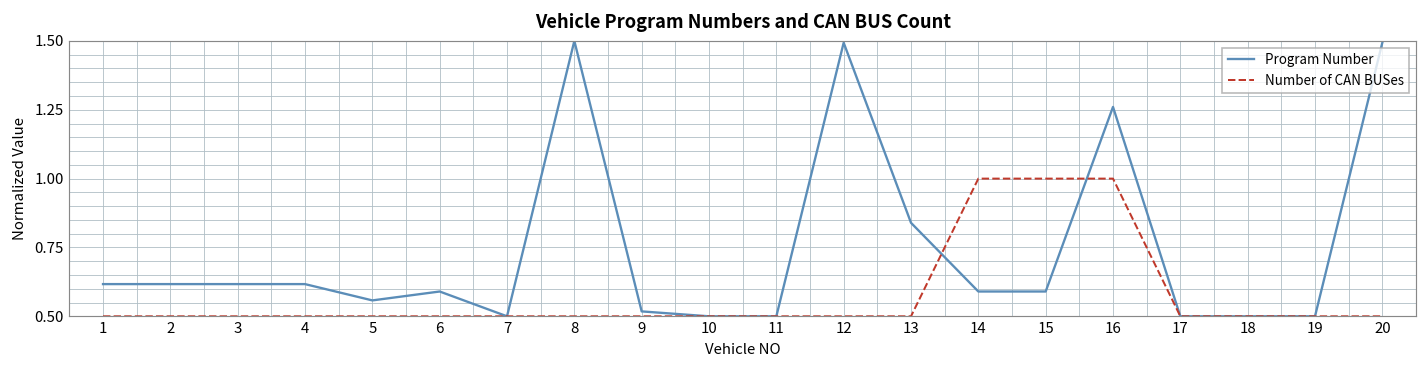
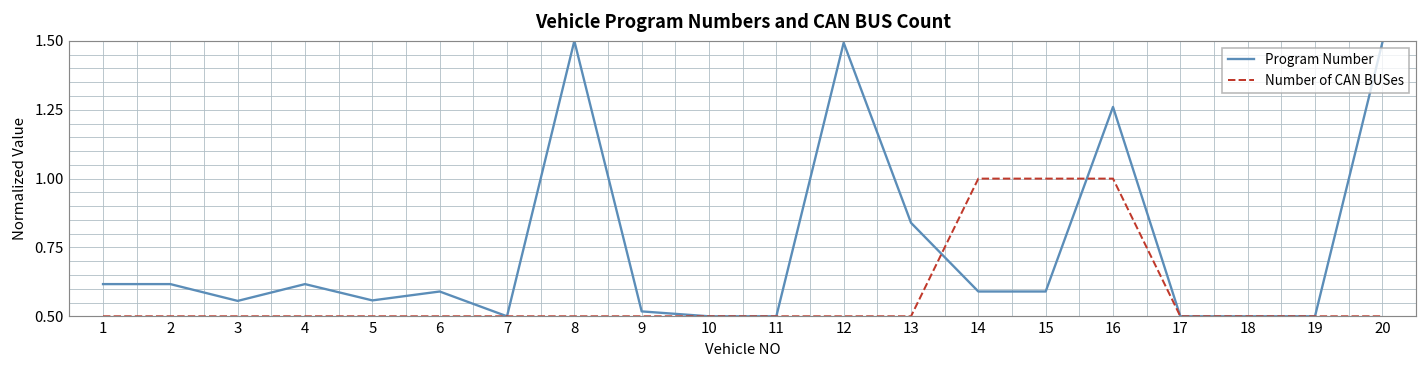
  {
    "Program Number": {
      "1": 0.62,
      "2": 0.62,
-     "3": 0.62,
+     "3": 0.56,
      "4": 0.62,
      "5": 0.56,
      "6": 0.59,
      "8": 1.50,
      "9": 0.52,
      "12": 1.49,
      "13": 0.84,
      "14": 0.59,
      "15": 0.59,
      "16": 1.26,
      "20": 1.49
    },
    "Number of CAN BUSes": {
      "1": 0.50,
      "2": 0.50,
      "3": 0.50,
      "4": 0.50,
      "5": 0.50,
      "6": 0.50,
      "8": 0.50,
      "9": 0.50,
      "12": 0.50,
      "13": 0.50,
      "14": 1.00,
      "15": 1.00,
      "16": 1.00,
      "20": 0.50
    }
  }
